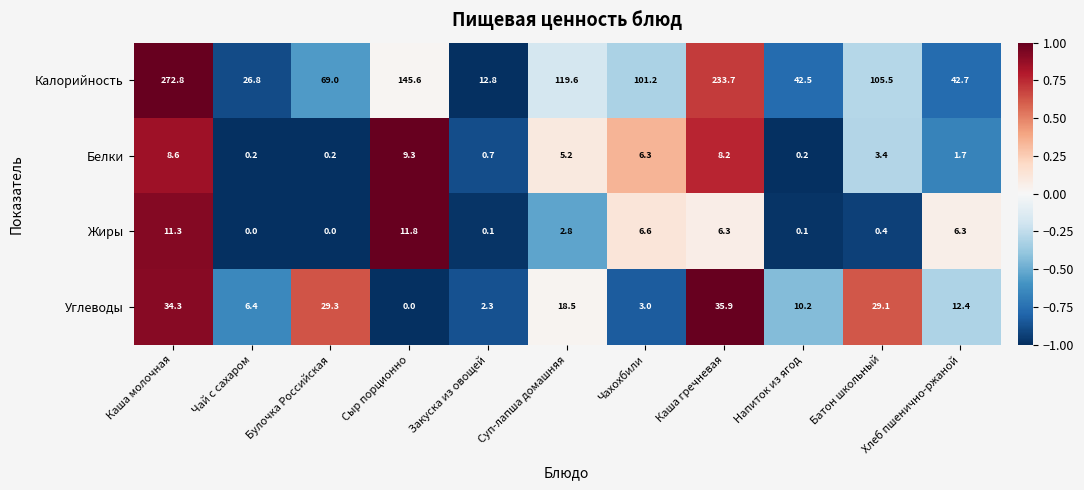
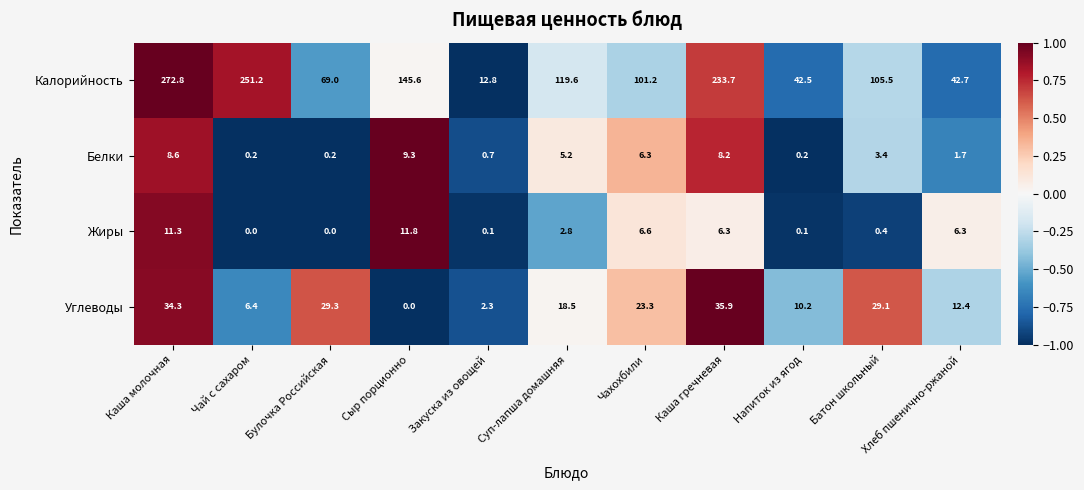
  {
    "Калорийность": {
      "Каша молочная": 272.8,
-     "Чай с сахаром": 26.8,
+     "Чай с сахаром": 251.2,
      "Булочка Российская": 69.0,
      "Сыр порционно": 145.6,
      "Закуска из овощей": 12.8,
      "Суп-лапша домашняя": 119.6,
      "Чахохбили": 101.2,
      "Каша гречневая": 233.7,
      "Напиток из ягод": 42.5,
      "Батон школьный": 105.5,
      "Хлеб пшенично-ржаной": 42.7
    },
    "Белки": {
      "Каша молочная": 8.6,
      "Чай с сахаром": 0.2,
      "Булочка Российская": 0.2,
      "Сыр порционно": 9.3,
      "Закуска из овощей": 0.7,
      "Суп-лапша домашняя": 5.2,
      "Чахохбили": 6.3,
      "Каша гречневая": 8.2,
      "Напиток из ягод": 0.2,
      "Батон школьный": 3.4,
      "Хлеб пшенично-ржаной": 1.7
    },
    "Жиры": {
      "Каша молочная": 11.3,
      "Чай с сахаром": 0.0,
      "Булочка Российская": 0.0,
      "Сыр порционно": 11.8,
      "Закуска из овощей": 0.1,
      "Суп-лапша домашняя": 2.8,
      "Чахохбили": 6.6,
      "Каша гречневая": 6.3,
      "Напиток из ягод": 0.1,
      "Батон школьный": 0.4,
      "Хлеб пшенично-ржаной": 6.3
    },
    "Углеводы": {
      "Каша молочная": 34.3,
      "Чай с сахаром": 6.4,
      "Булочка Российская": 29.3,
      "Сыр порционно": 0.0,
      "Закуска из овощей": 2.3,
      "Суп-лапша домашняя": 18.5,
-     "Чахохбили": 3.0,
+     "Чахохбили": 23.3,
      "Каша гречневая": 35.9,
      "Напиток из ягод": 10.2,
      "Батон школьный": 29.1,
      "Хлеб пшенично-ржаной": 12.4
    }
  }
